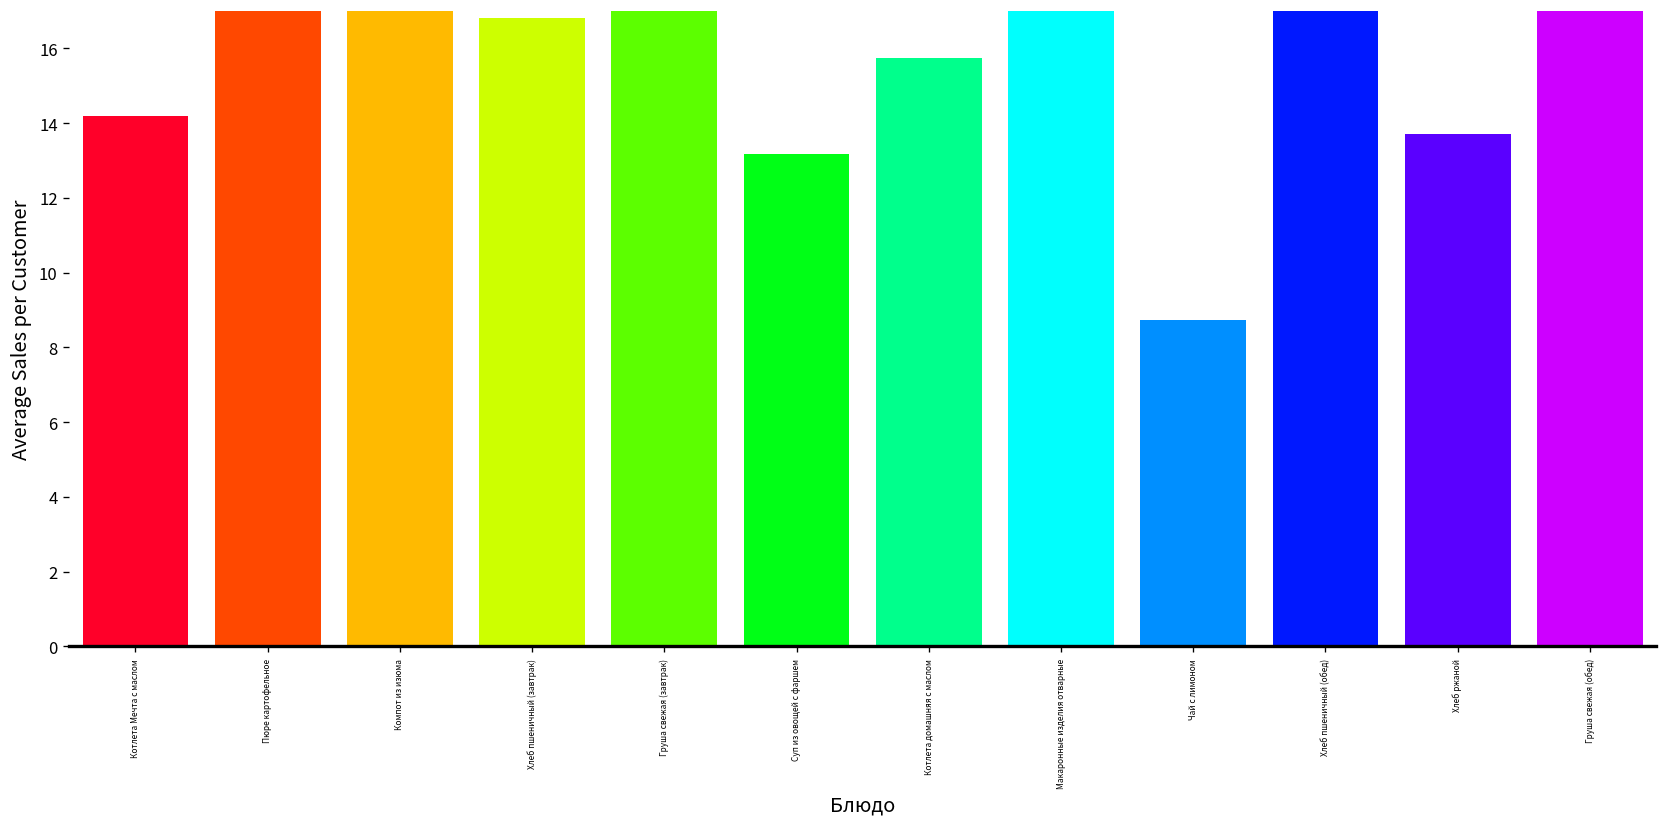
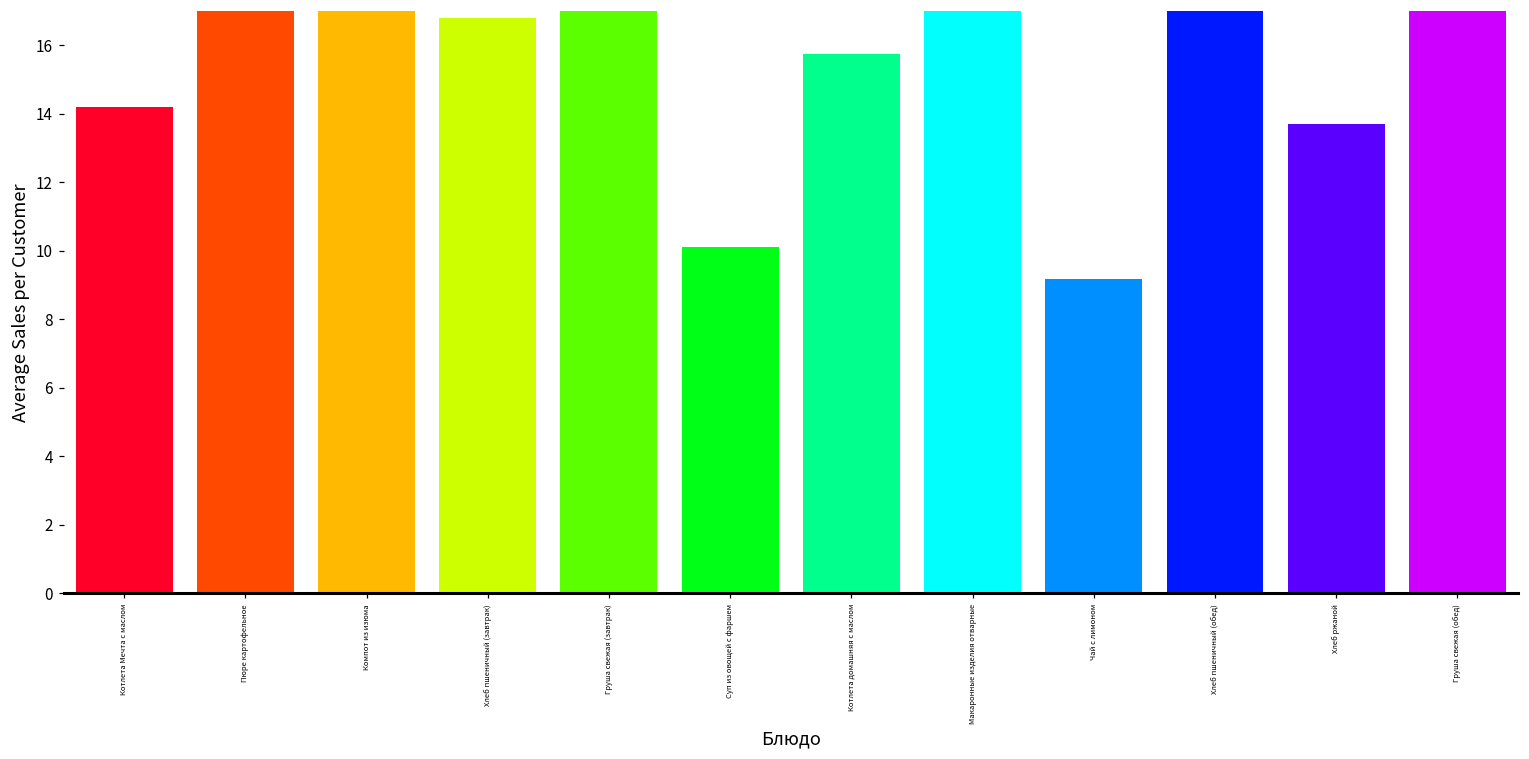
  {
    "Котлета Мечта с маслом": 14.2,
    "Хлеб пшеничный (завтрак)": 16.8,
-   "Суп из овощей с фаршем": 13.2,
+   "Суп из овощей с фаршем": 10.1,
    "Котлета домашняя с маслом": 15.8,
-   "Чай с лимоном": 8.7,
+   "Чай с лимоном": 9.2,
    "Хлеб ржаной": 13.7
  }
